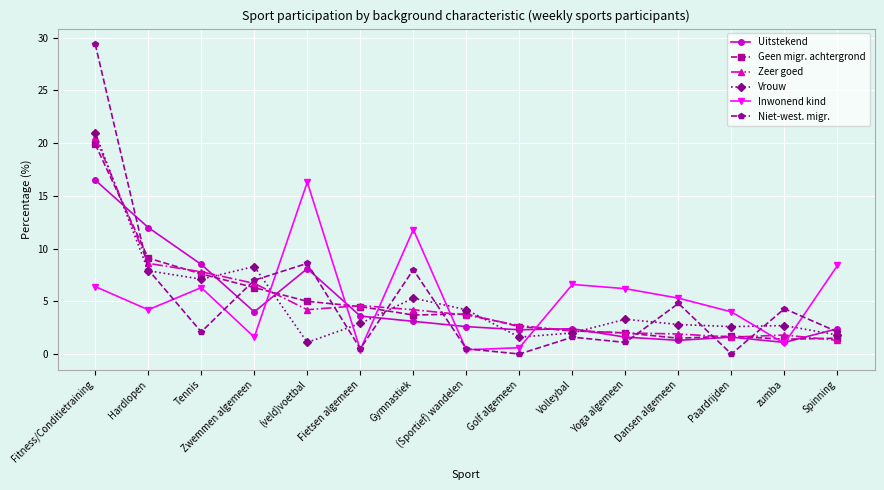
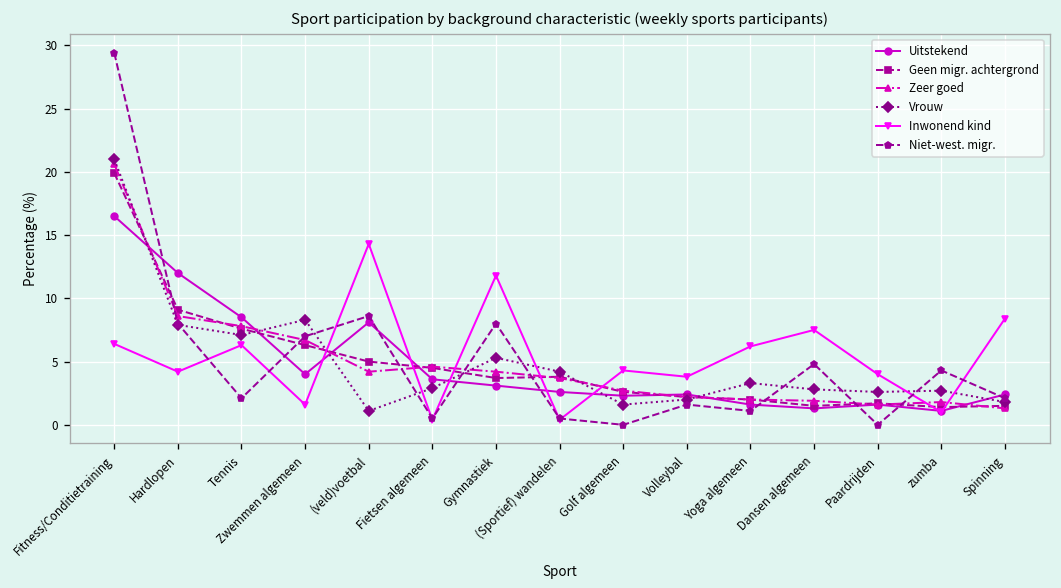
  {
    "Inwonend kind": {
      "Fitness/Conditietraining": 6.4,
      "Hardlopen": 4.2,
      "Tennis": 6.3,
      "Zwemmen algemeen": 1.6,
-     "(veld)voetbal": 16.3,
+     "(veld)voetbal": 14.3,
      "Gymnastiek": 11.8,
-     "Golf algemeen": 0.6,
-     "Volleybal": 6.6,
+     "Golf algemeen": 4.3,
+     "Volleybal": 3.8,
      "Yoga algemeen": 6.2,
-     "Dansen algemeen": 5.3,
+     "Dansen algemeen": 7.5,
      "Paardrijden": 4.0,
      "Spinning": 8.4
    }
  }
